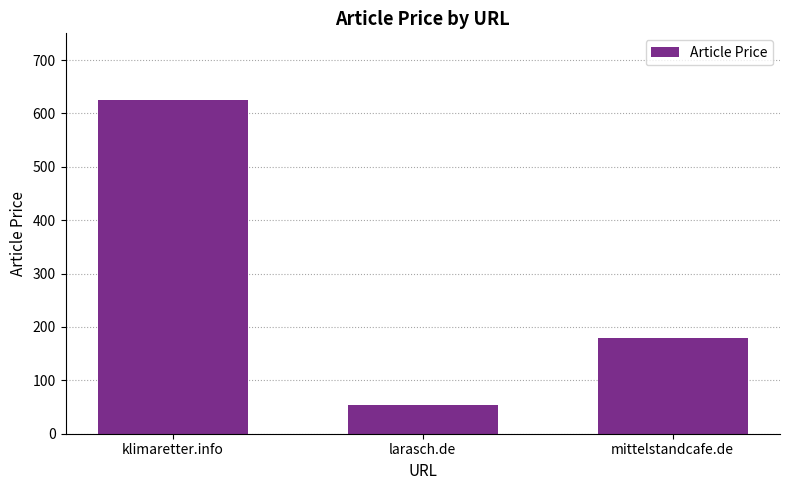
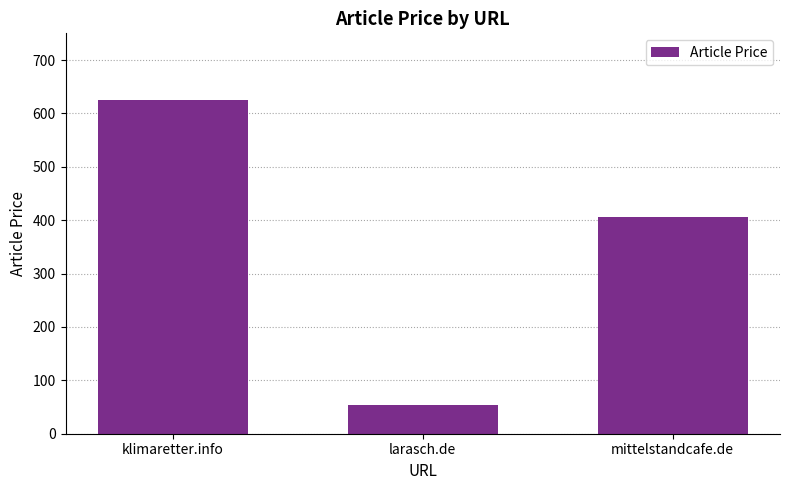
  {
    "klimaretter.info": 630,
    "larasch.de": 50,
-   "mittelstandcafe.de": 180
+   "mittelstandcafe.de": 410
  }
